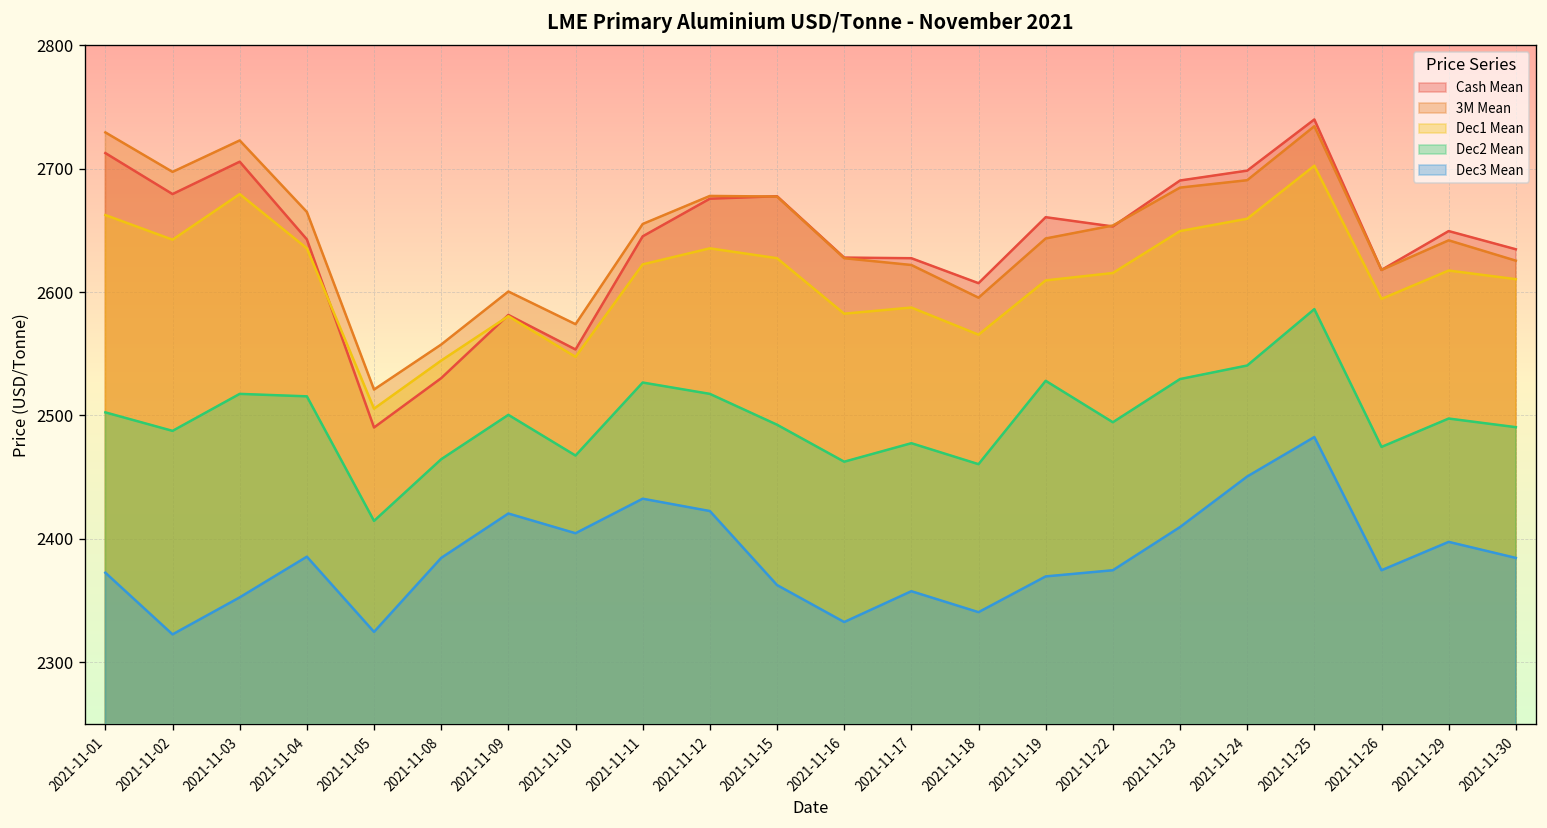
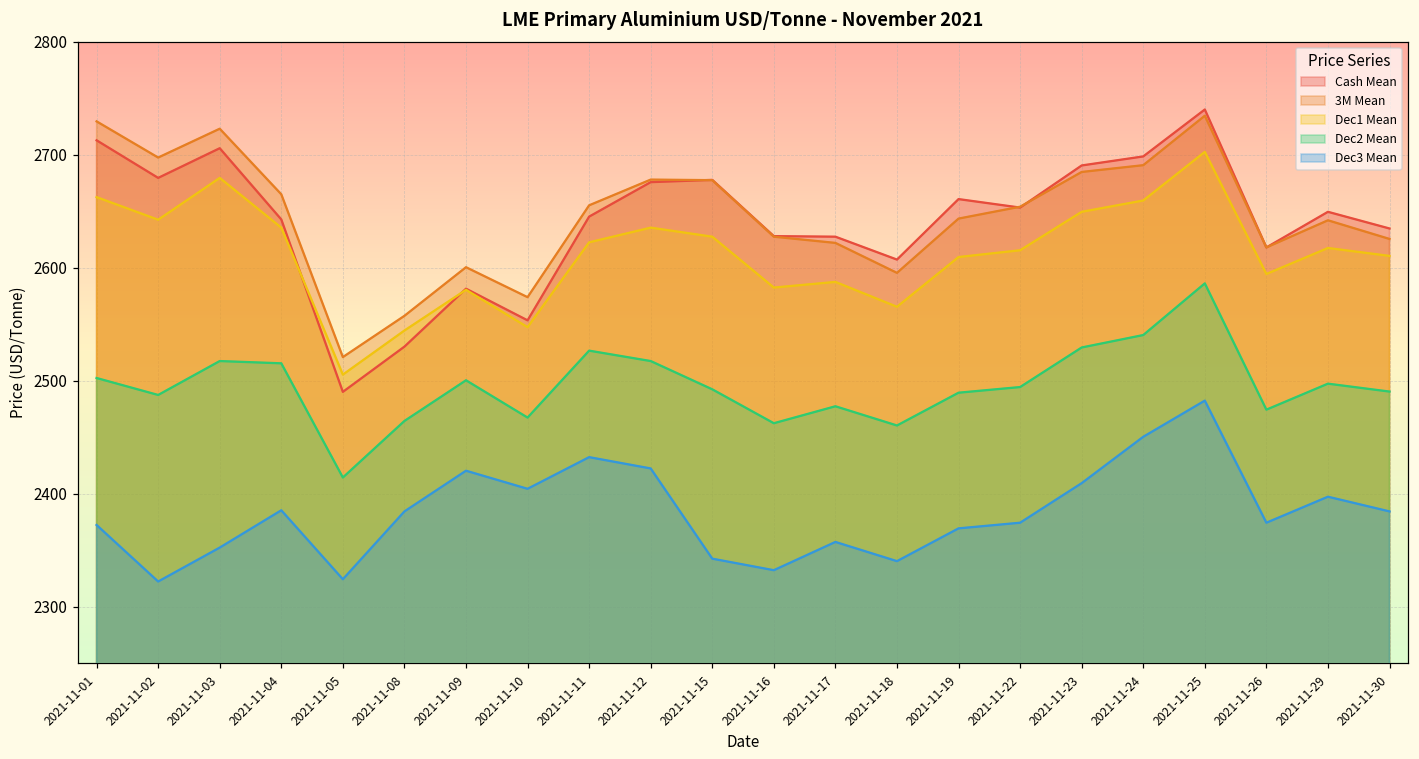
  {
    "Dec2 Mean": {
      "2021-11-01": 2503,
      "2021-11-02": 2488,
      "2021-11-03": 2518,
      "2021-11-04": 2516,
      "2021-11-05": 2415,
      "2021-11-08": 2465,
      "2021-11-09": 2501,
      "2021-11-10": 2468,
      "2021-11-11": 2527,
      "2021-11-12": 2518,
      "2021-11-15": 2493,
      "2021-11-16": 2463,
      "2021-11-17": 2478,
      "2021-11-18": 2461,
-     "2021-11-19": 2528,
+     "2021-11-19": 2490,
      "2021-11-22": 2495,
      "2021-11-23": 2530,
      "2021-11-24": 2541,
      "2021-11-25": 2586,
      "2021-11-26": 2475,
      "2021-11-29": 2498,
      "2021-11-30": 2491
    },
    "Dec3 Mean": {
      "2021-11-01": 2373,
      "2021-11-02": 2323,
      "2021-11-03": 2353,
      "2021-11-04": 2386,
      "2021-11-05": 2325,
      "2021-11-08": 2385,
      "2021-11-09": 2421,
      "2021-11-10": 2405,
      "2021-11-11": 2433,
      "2021-11-12": 2423,
-     "2021-11-15": 2363,
+     "2021-11-15": 2343,
      "2021-11-16": 2333,
      "2021-11-17": 2358,
      "2021-11-18": 2341,
      "2021-11-19": 2370,
      "2021-11-22": 2375,
      "2021-11-23": 2410,
      "2021-11-24": 2451,
      "2021-11-25": 2483,
      "2021-11-26": 2375,
      "2021-11-29": 2398,
      "2021-11-30": 2385
    }
  }
